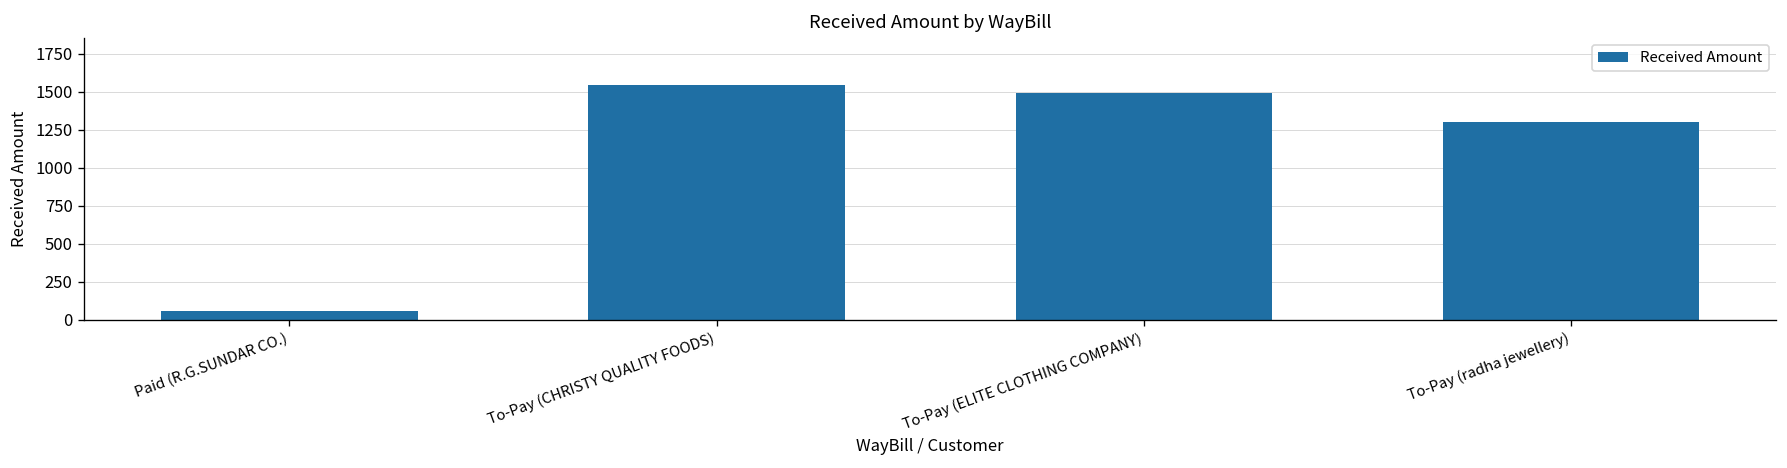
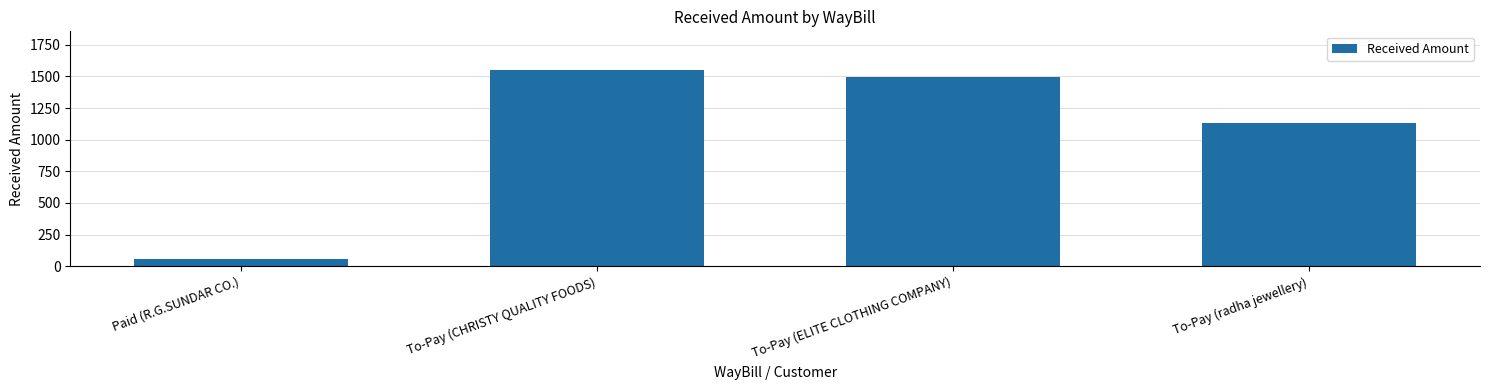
  {
    "Paid (R.G.SUNDAR CO.)": 60,
    "To-Pay (CHRISTY QUALITY FOODS)": 1550,
    "To-Pay (ELITE CLOTHING COMPANY)": 1490,
-   "To-Pay (radha jewellery)": 1300
+   "To-Pay (radha jewellery)": 1140
  }
